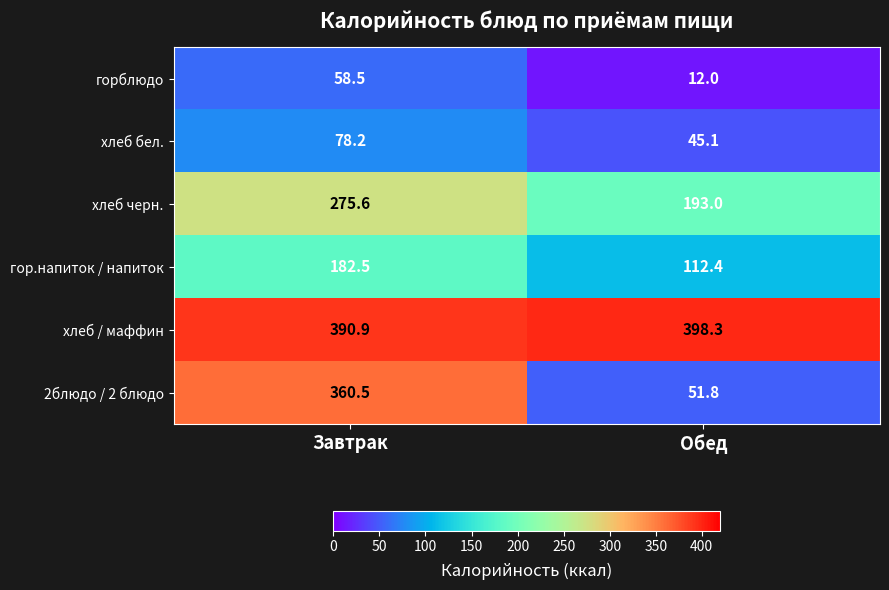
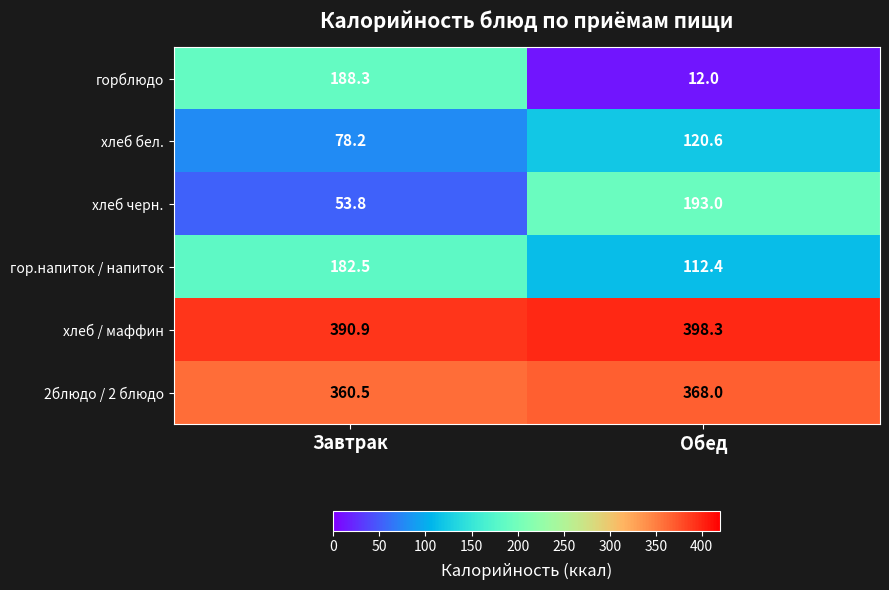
  {
    "горблюдо": {
-     "Завтрак": 58.5,
+     "Завтрак": 188.3,
      "Обед": 12.0
    },
    "хлеб бел.": {
      "Завтрак": 78.2,
-     "Обед": 45.1
+     "Обед": 120.6
    },
    "хлеб черн.": {
-     "Завтрак": 275.6,
+     "Завтрак": 53.8,
      "Обед": 193.0
    },
    "гор.напиток / напиток": {
      "Завтрак": 182.5,
      "Обед": 112.4
    },
    "хлеб / маффин": {
      "Завтрак": 390.9,
      "Обед": 398.3
    },
    "2блюдо / 2 блюдо": {
      "Завтрак": 360.5,
-     "Обед": 51.8
+     "Обед": 368.0
    }
  }
